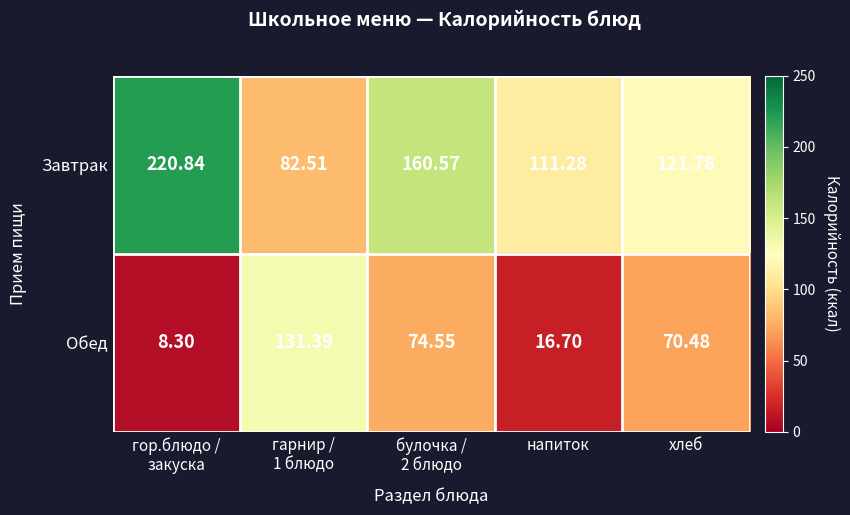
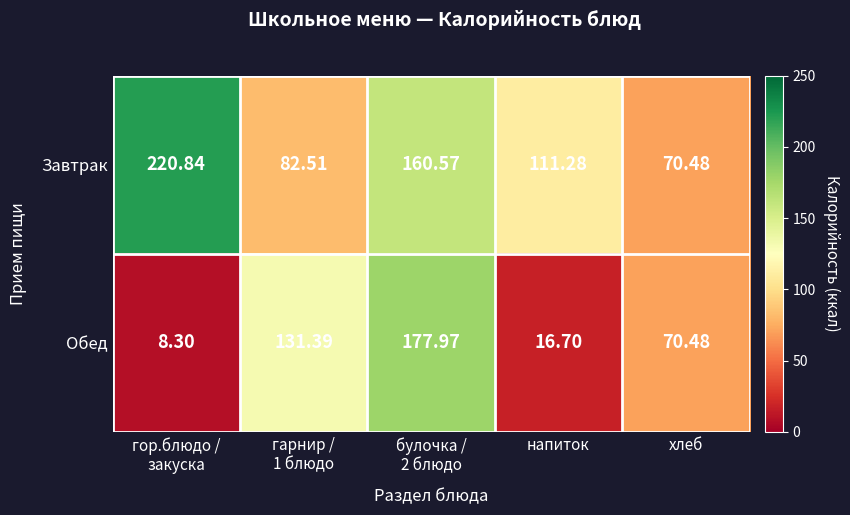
  {
    "Завтрак": {
      "гор.блюдо / закуска": 220.84,
      "гарнир / 1 блюдо": 82.51,
      "булочка / 2 блюдо": 160.57,
      "напиток": 111.28,
-     "хлеб": 121.78
+     "хлеб": 70.48
    },
    "Обед": {
      "гор.блюдо / закуска": 8.30,
      "гарнир / 1 блюдо": 131.39,
-     "булочка / 2 блюдо": 74.55,
+     "булочка / 2 блюдо": 177.97,
      "напиток": 16.70,
      "хлеб": 70.48
    }
  }
